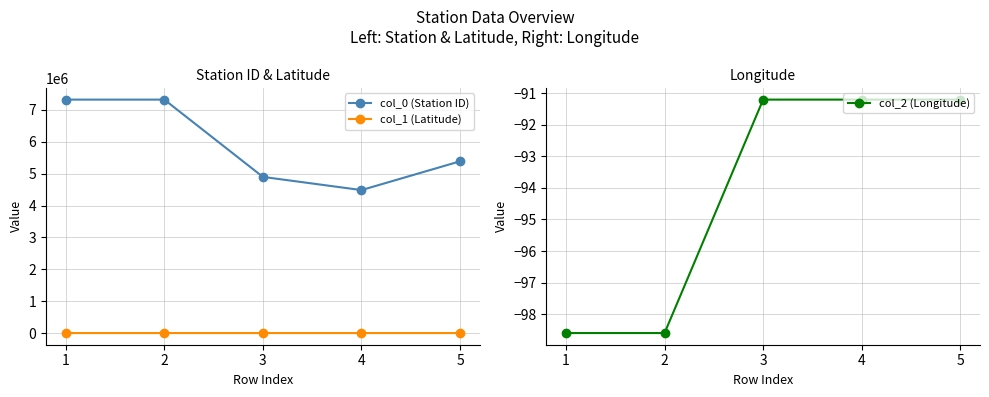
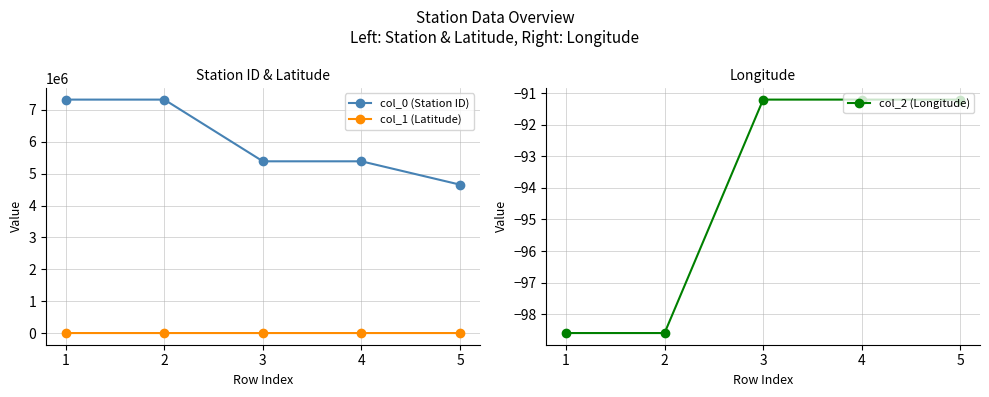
  {
    "Station ID & Latitude": {
      "col_0 (Station ID)": {
        "1": 7300000,
        "2": 7300000,
-       "3": 4900000,
-       "4": 4500000,
-       "5": 5400000
+       "3": 5400000,
+       "4": 5400000,
+       "5": 4700000
      },
      "col_1 (Latitude)": {
        "1": 0,
        "2": 0,
        "3": 0,
        "4": 0,
        "5": 0
      }
    },
    "Longitude": {
      "1": -98.6,
      "2": -98.6,
      "3": -91.2
    }
  }
